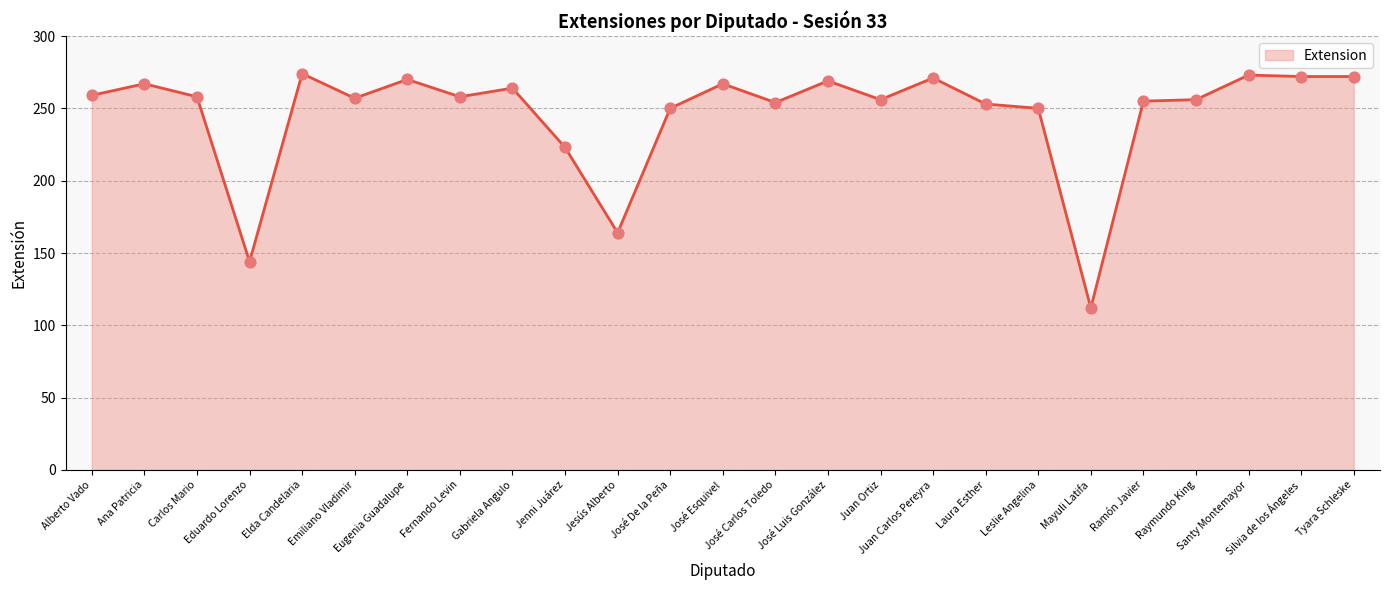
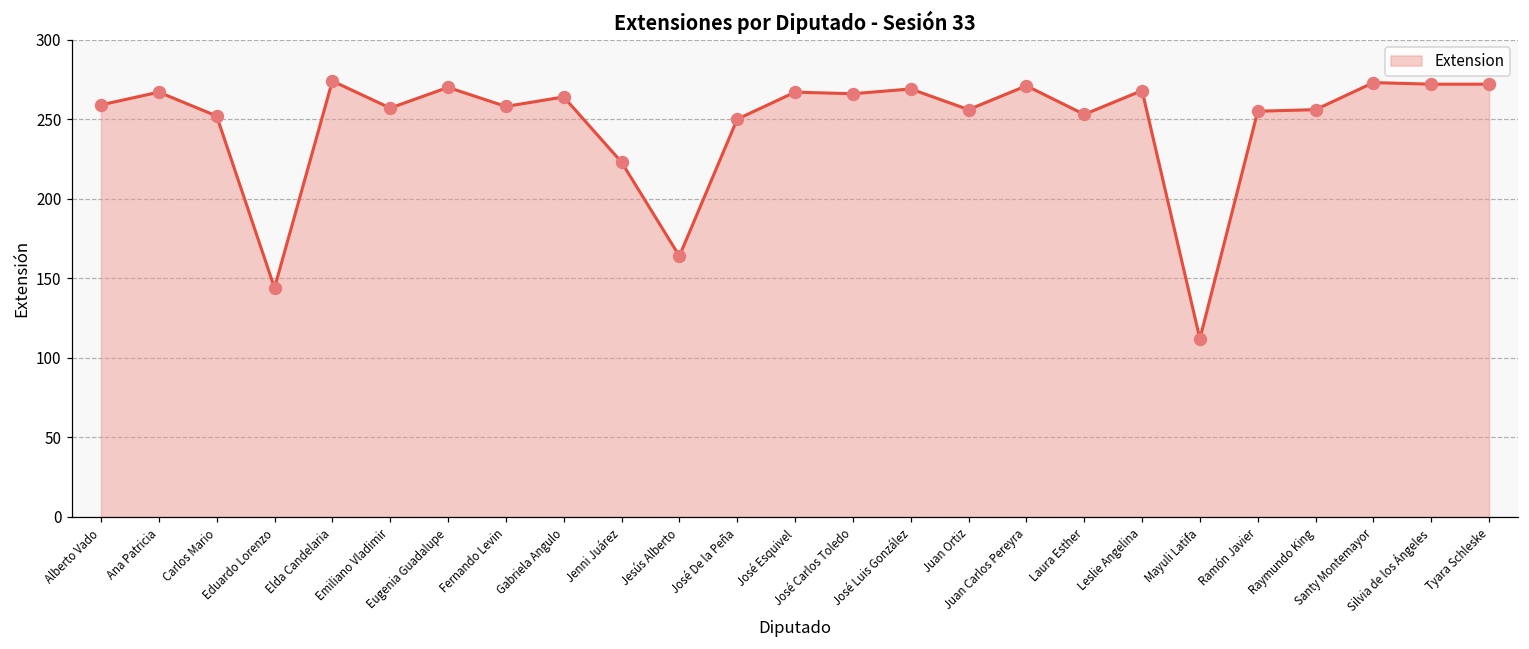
  {
    "Alberto Vado": 259,
    "Ana Patricia": 267,
-   "Carlos Mario": 258,
+   "Carlos Mario": 252,
    "Eduardo Lorenzo": 144,
    "Elda Candelaria": 274,
    "Emiliano Vladimir": 257,
    "Eugenia Guadalupe": 270,
    "Fernando Levin": 258,
    "Gabriela Angulo": 264,
    "Jenni Juárez": 223,
    "Jesús Alberto": 164,
    "José De la Peña": 250,
    "José Esquivel": 267,
-   "José Carlos Toledo": 254,
+   "José Carlos Toledo": 266,
    "José Luis González": 269,
    "Juan Ortiz": 256,
    "Juan Carlos Pereyra": 271,
    "Laura Esther": 253,
-   "Leslie Angelina": 250,
+   "Leslie Angelina": 268,
    "Mayuli Latifa": 112,
    "Ramón Javier": 255,
    "Raymundo King": 256,
    "Santy Montemayor": 273,
    "Silvia de los Ángeles": 272,
    "Tyara Schleske": 272
  }
